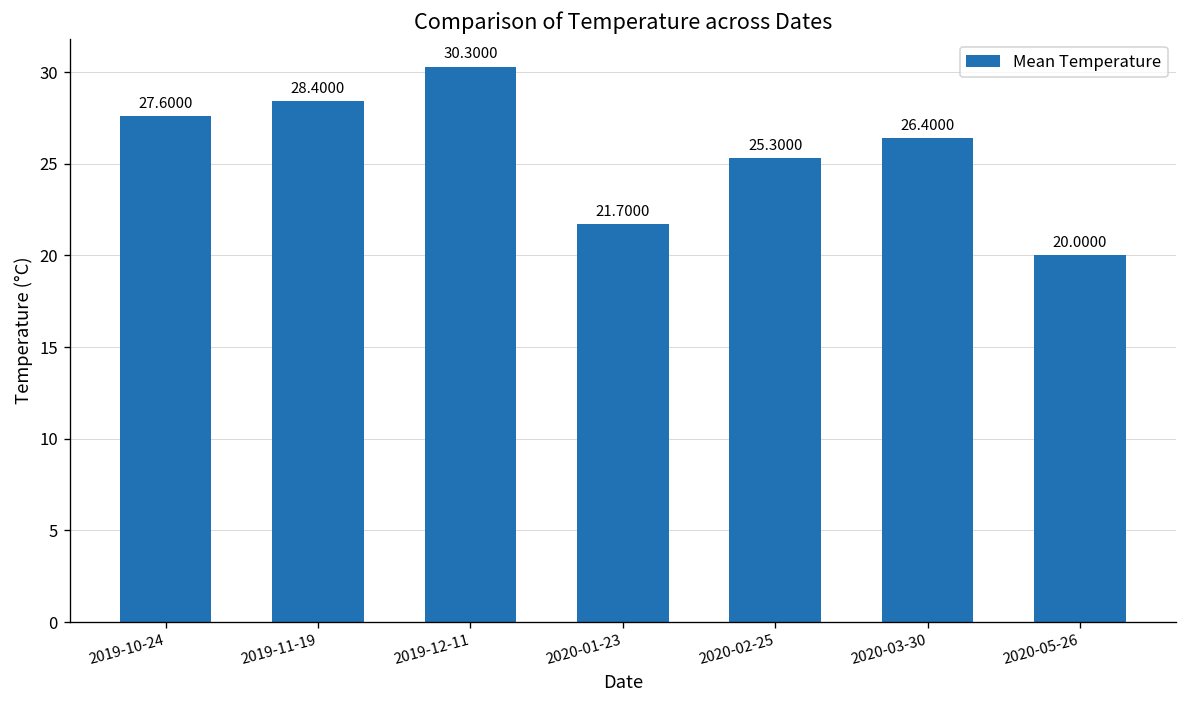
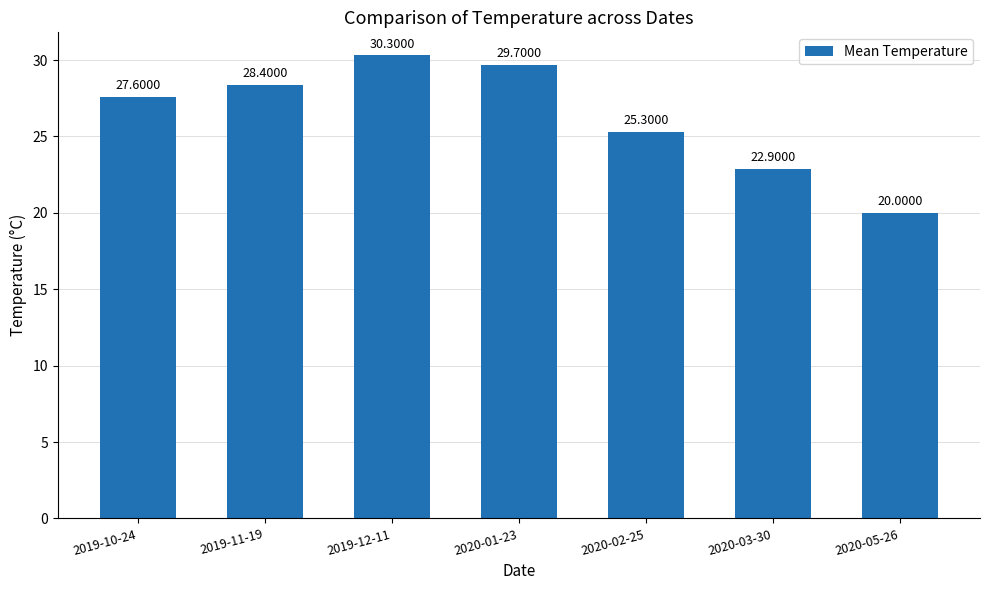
  {
    "2019-10-24": 27.6000,
    "2019-11-19": 28.4000,
    "2019-12-11": 30.3000,
-   "2020-01-23": 21.7000,
+   "2020-01-23": 29.7000,
    "2020-02-25": 25.3000,
-   "2020-03-30": 26.4000,
+   "2020-03-30": 22.9000,
    "2020-05-26": 20.0000
  }
